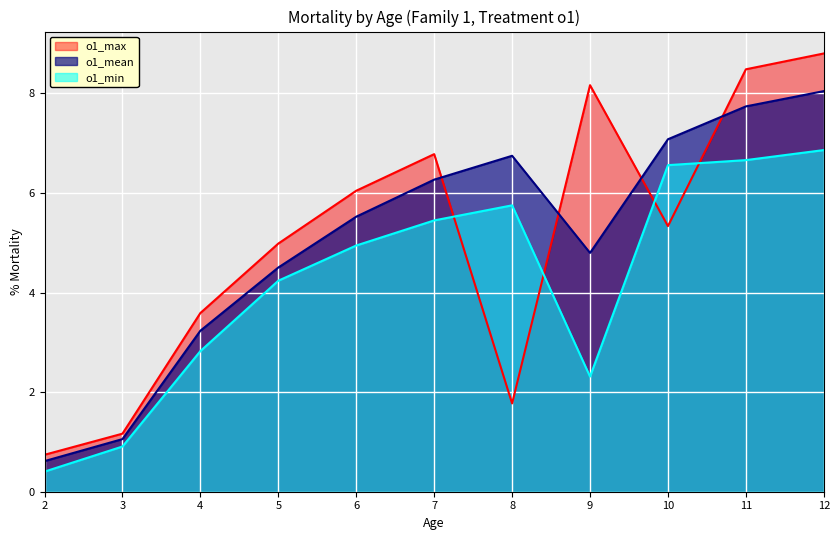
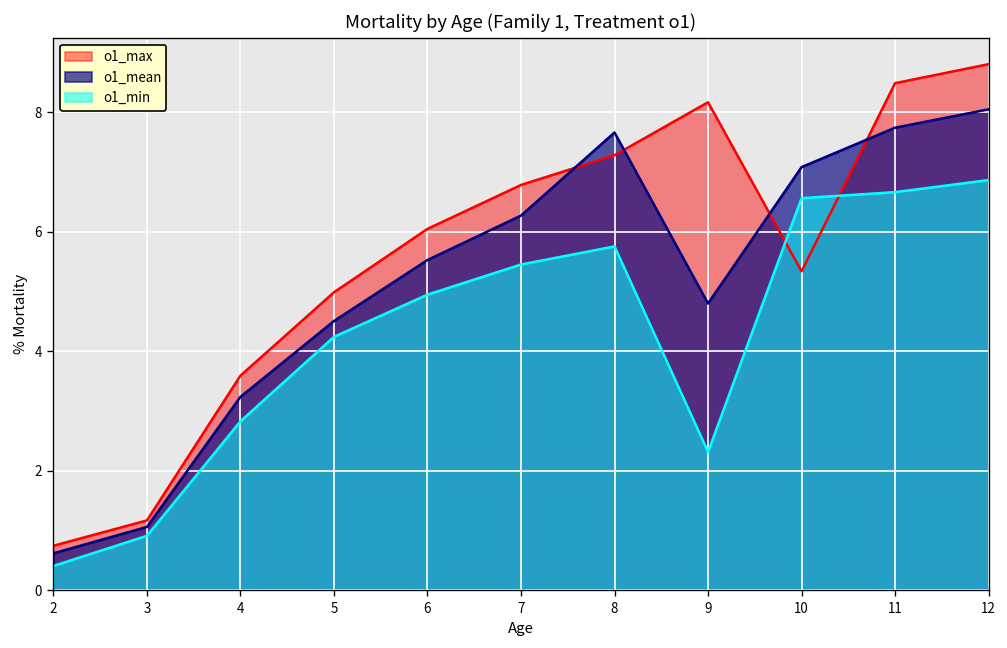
  {
    "o1_max": {
      "2": 0.7,
      "3": 1.2,
      "4": 3.6,
      "5": 5.0,
      "6": 6.0,
      "7": 6.8,
-     "8": 1.8,
+     "8": 7.3,
      "9": 8.2,
      "10": 5.3,
      "11": 8.5,
      "12": 8.8
    },
    "o1_mean": {
      "2": 0.6,
      "3": 1.1,
      "4": 3.2,
      "5": 4.5,
      "6": 5.5,
      "7": 6.3,
-     "8": 6.7,
+     "8": 7.7,
      "9": 4.8,
      "10": 7.1,
      "11": 7.7,
      "12": 8.0
    },
    "o1_min": {
      "2": 0.4,
      "3": 0.9,
      "4": 2.8,
      "5": 4.2,
      "6": 4.9,
      "7": 5.4,
      "8": 5.8,
      "9": 2.3,
      "10": 6.6,
      "11": 6.7,
      "12": 6.9
    }
  }
